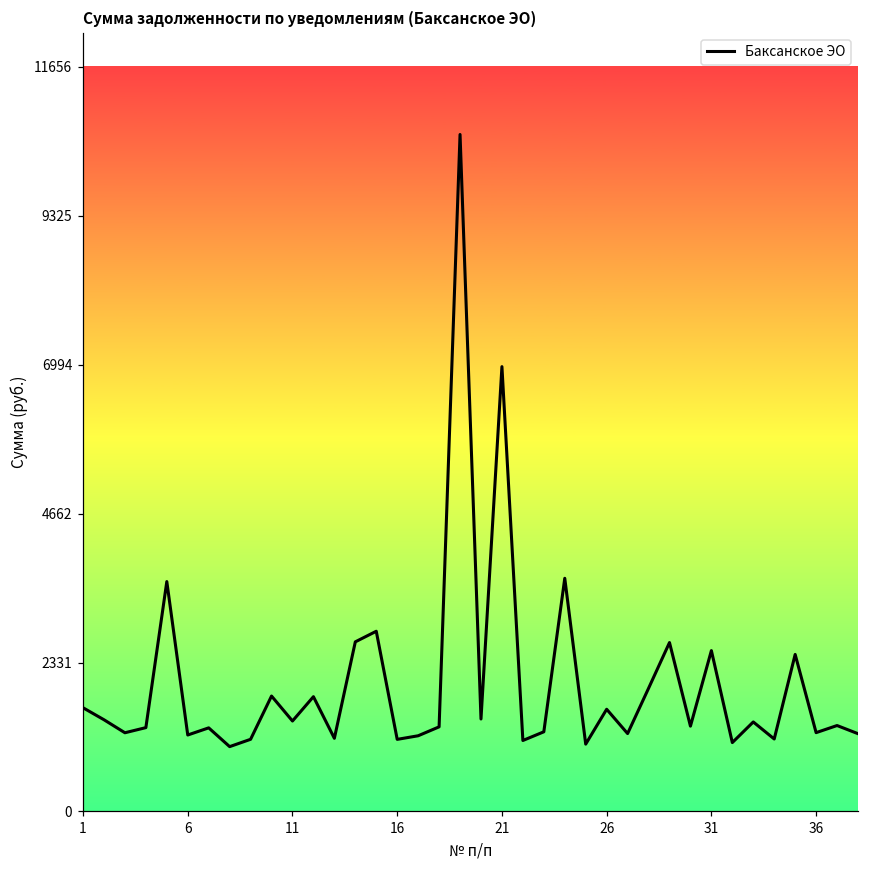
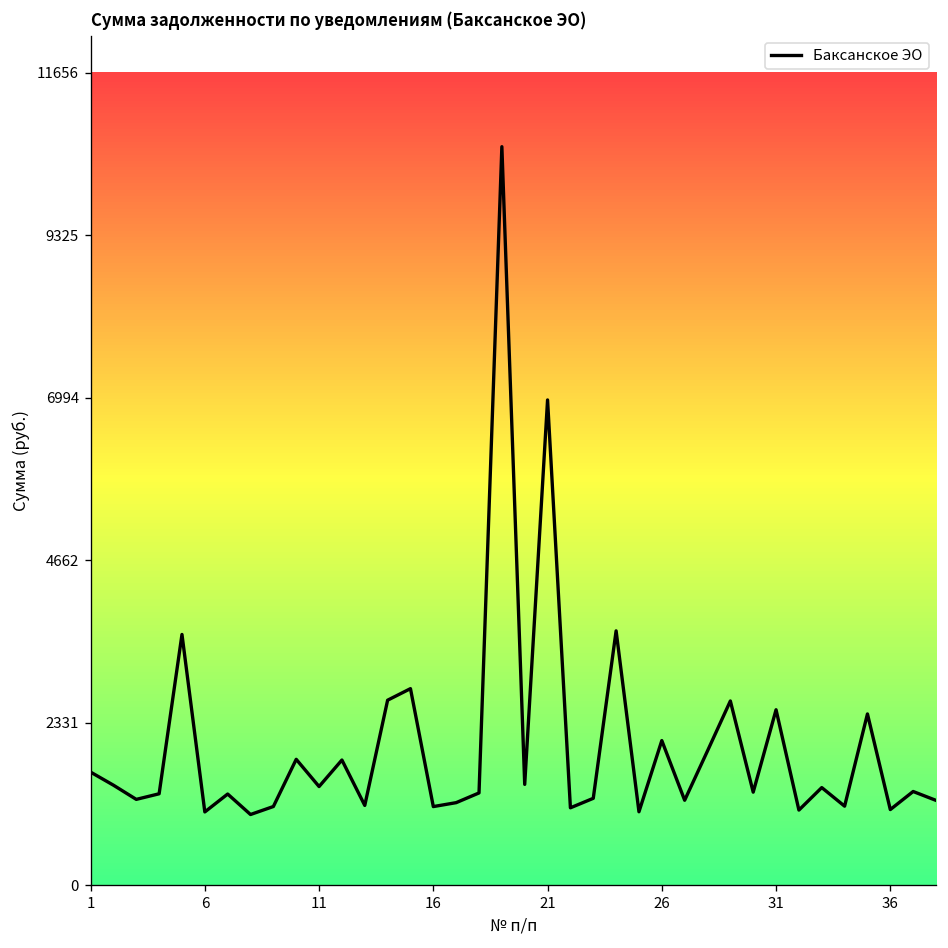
  {
    "1": 1600,
-   "6": 1200,
+   "6": 1100,
    "11": 1400,
    "16": 1100,
    "21": 7000,
-   "26": 1600,
+   "26": 2100,
    "31": 2500,
-   "36": 1200
+   "36": 1100
  }
